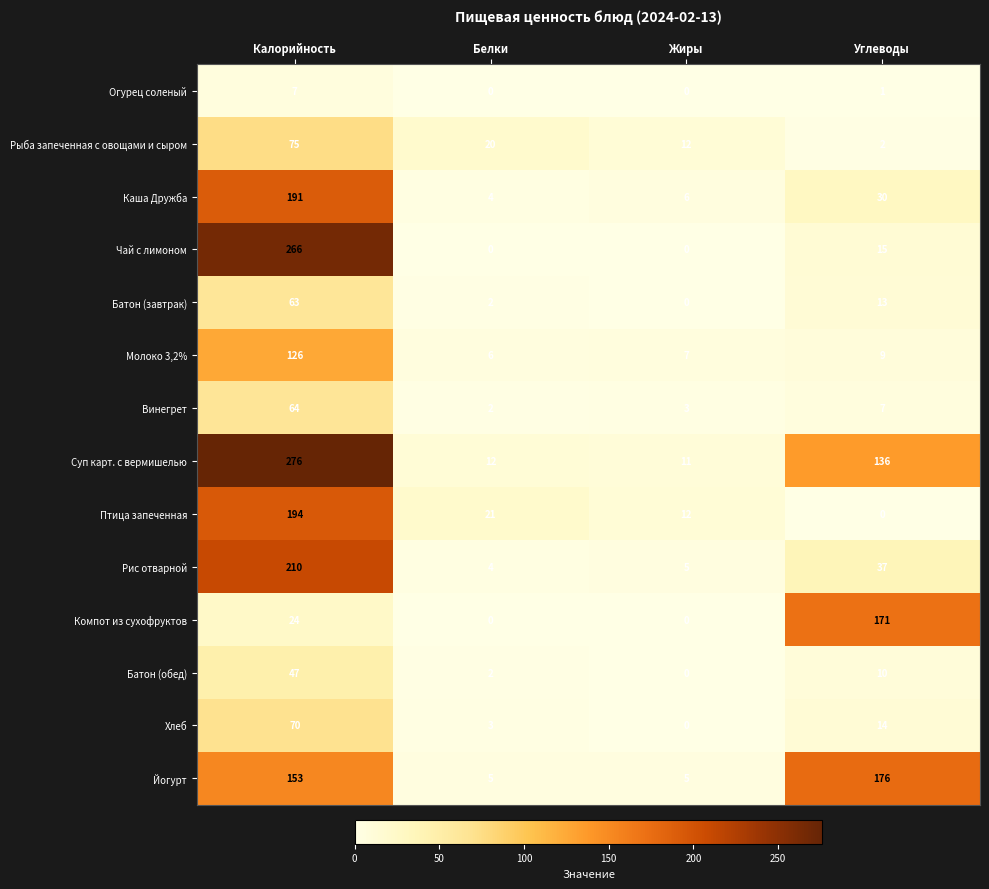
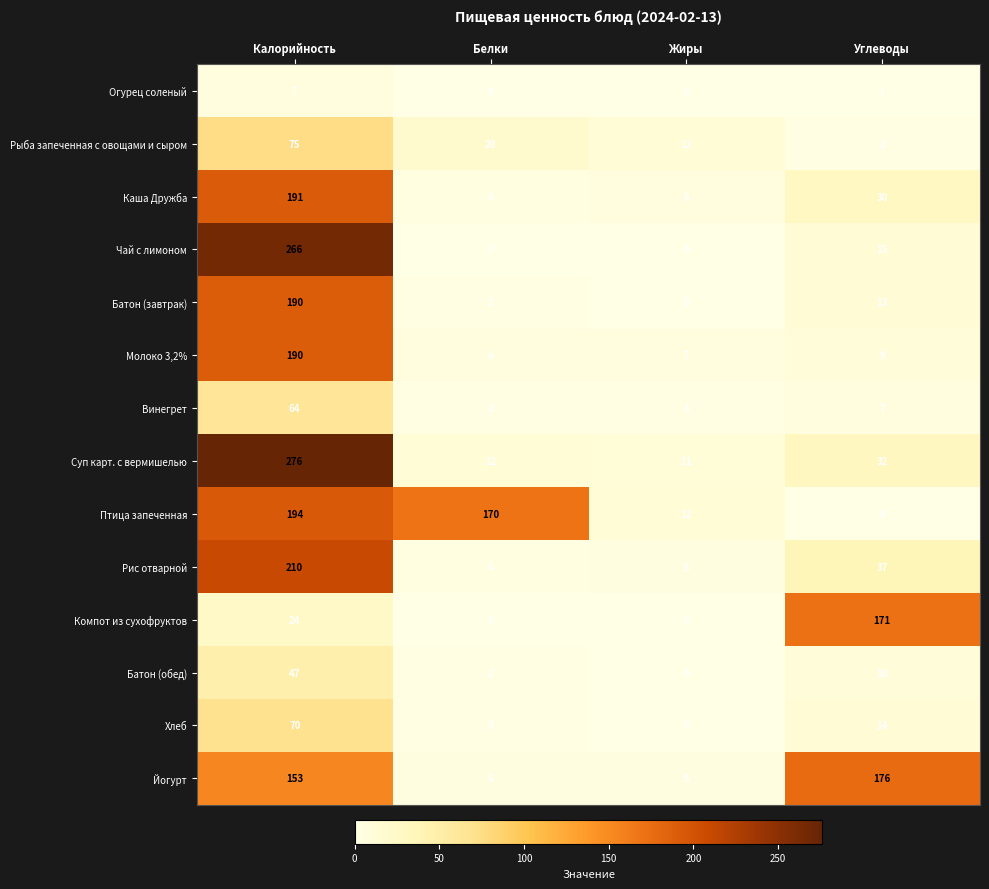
  {
    "Рыба запеченная с овощами и сыром": {
      "Калорийность": 75,
      "Белки": 20
    },
    "Каша Дружба": {
      "Калорийность": 191,
      "Углеводы": 30
    },
    "Чай с лимоном": {
      "Калорийность": 266
    },
    "Батон (завтрак)": {
-     "Калорийность": 63
+     "Калорийность": 190
    },
    "Молоко 3,2%": {
-     "Калорийность": 126
+     "Калорийность": 190
    },
    "Винегрет": {
      "Калорийность": 64
    },
    "Суп карт. с вермишелью": {
      "Калорийность": 276,
-     "Углеводы": 136
+     "Углеводы": 32
    },
    "Птица запеченная": {
      "Калорийность": 194,
-     "Белки": 21
+     "Белки": 170
    },
    "Рис отварной": {
      "Калорийность": 210,
      "Углеводы": 37
    },
    "Компот из сухофруктов": {
      "Калорийность": 24,
      "Углеводы": 171
    },
    "Батон (обед)": {
      "Калорийность": 47
    },
    "Хлеб": {
      "Калорийность": 70
    },
    "Йогурт": {
      "Калорийность": 153,
      "Углеводы": 176
    }
  }
